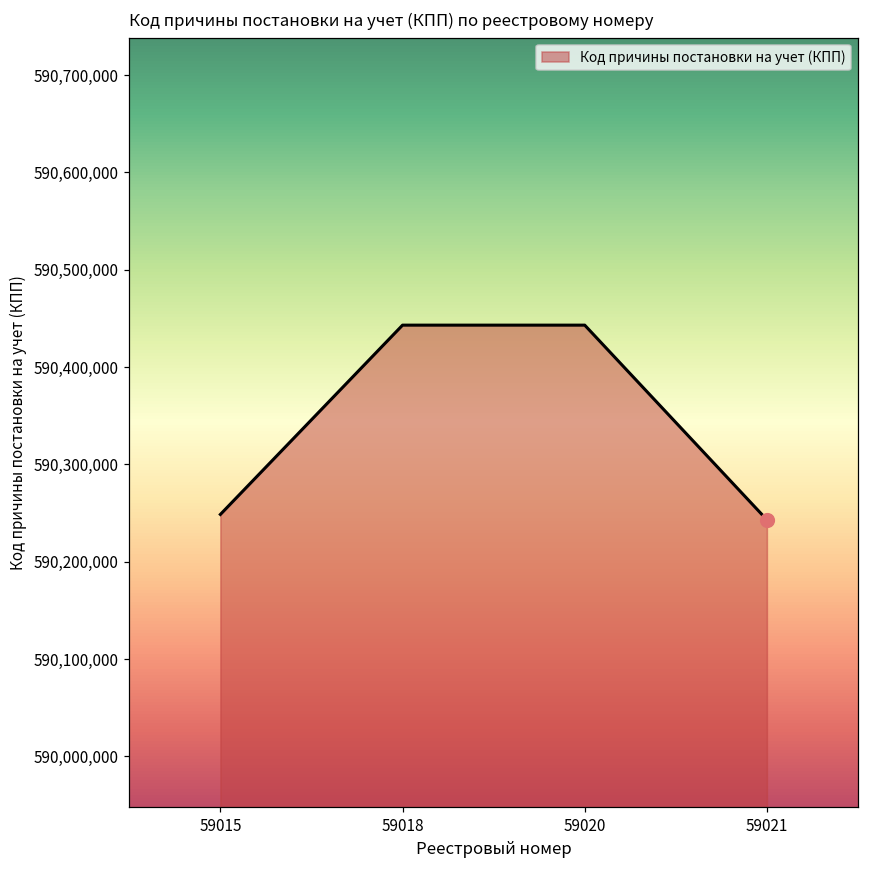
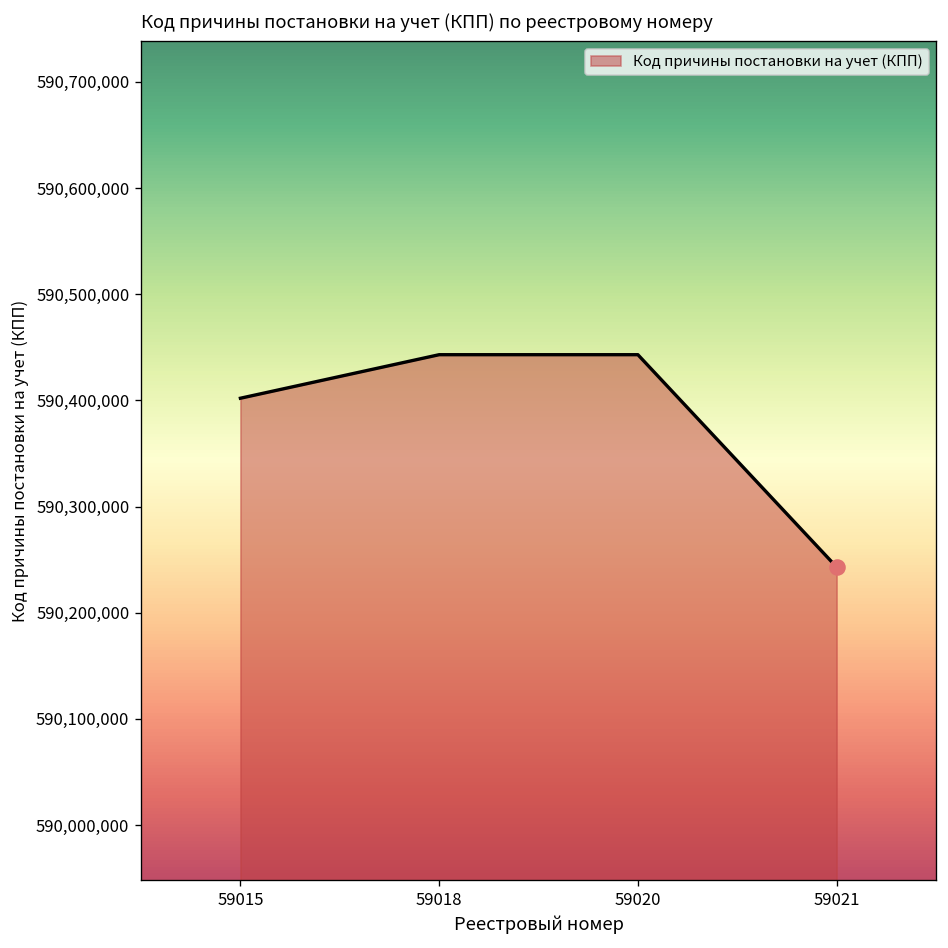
  {
    "Код причины постановки на учет (КПП)": {
-     "59015": "590,250,000",
+     "59015": "590,400,000",
      "59018": "590,440,000",
      "59020": "590,440,000"
    }
  }
